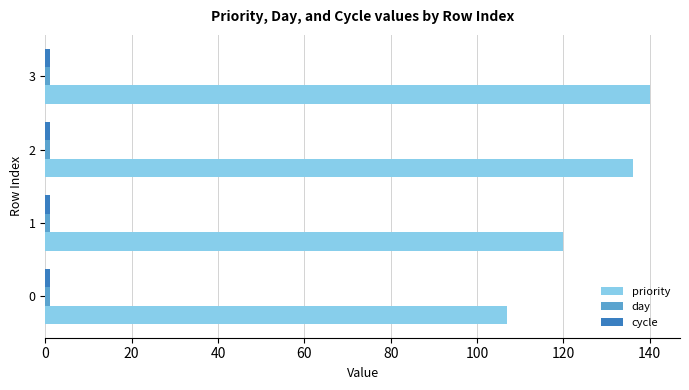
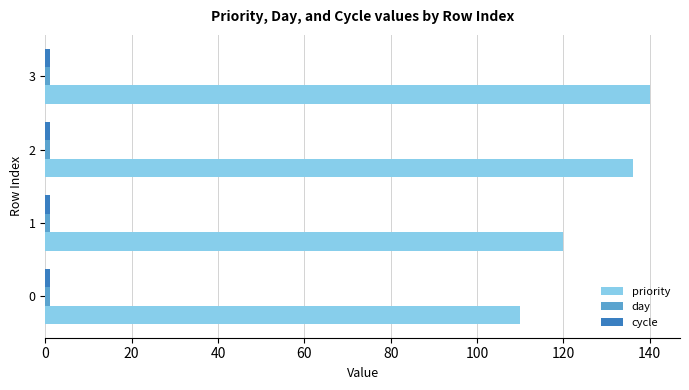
  {
    "priority": {
      "3": 140,
      "2": 136,
      "1": 120,
-     "0": 107
+     "0": 110
    }
  }
